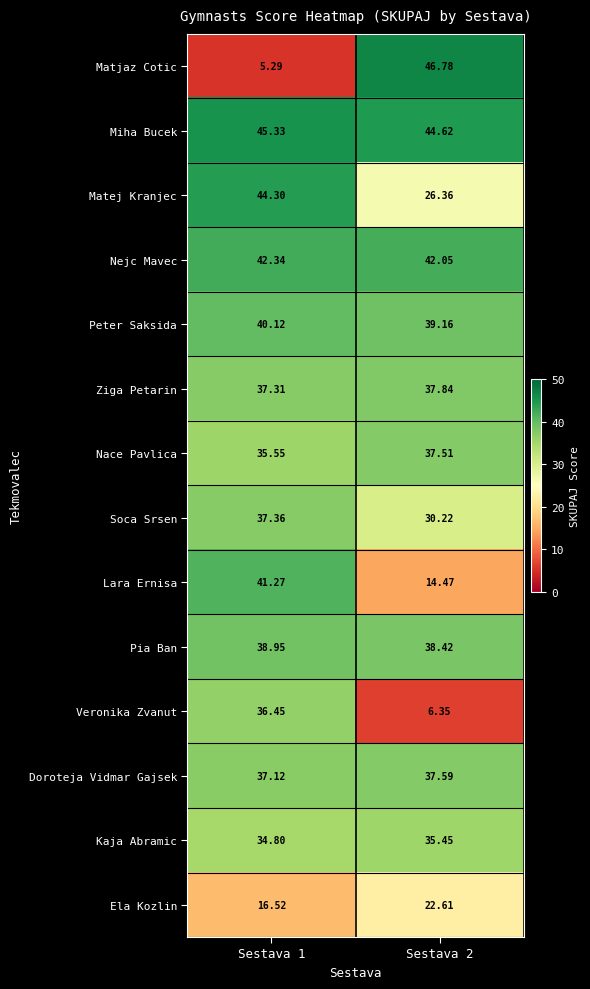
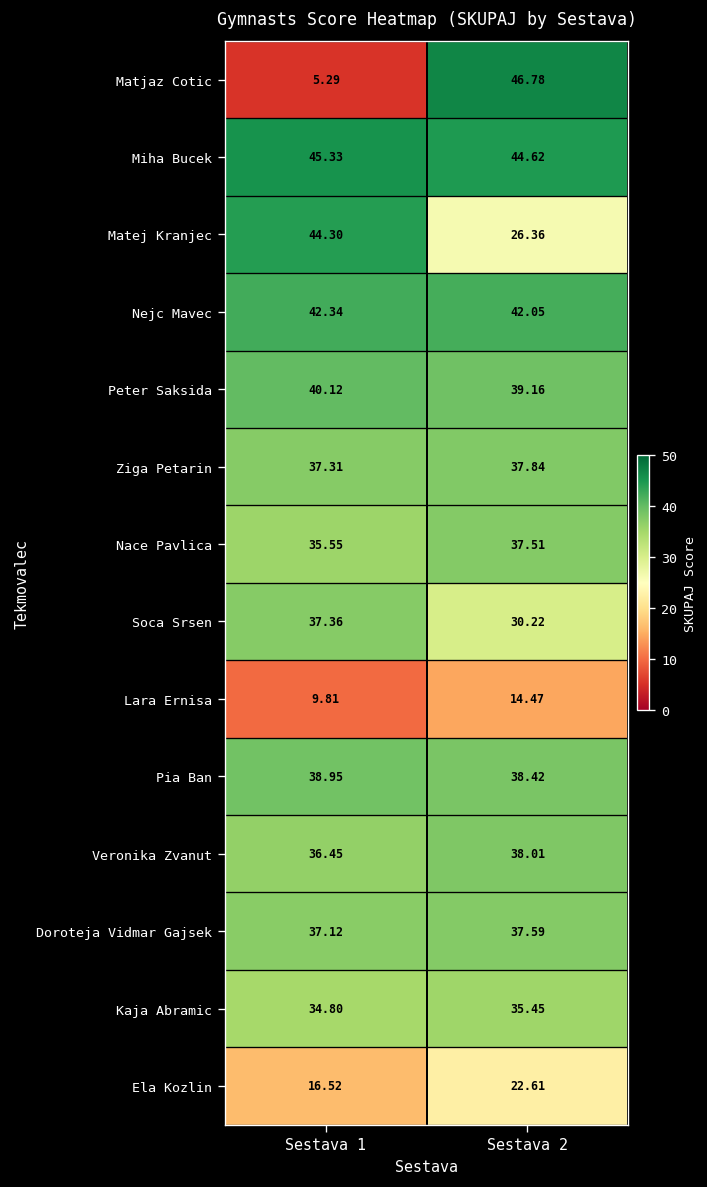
  {
    "Matjaz Cotic": {
      "Sestava 1": 5.29,
      "Sestava 2": 46.78
    },
    "Miha Bucek": {
      "Sestava 1": 45.33,
      "Sestava 2": 44.62
    },
    "Matej Kranjec": {
      "Sestava 1": 44.30,
      "Sestava 2": 26.36
    },
    "Nejc Mavec": {
      "Sestava 1": 42.34,
      "Sestava 2": 42.05
    },
    "Peter Saksida": {
      "Sestava 1": 40.12,
      "Sestava 2": 39.16
    },
    "Ziga Petarin": {
      "Sestava 1": 37.31,
      "Sestava 2": 37.84
    },
    "Nace Pavlica": {
      "Sestava 1": 35.55,
      "Sestava 2": 37.51
    },
    "Soca Srsen": {
      "Sestava 1": 37.36,
      "Sestava 2": 30.22
    },
    "Lara Ernisa": {
-     "Sestava 1": 41.27,
+     "Sestava 1": 9.81,
      "Sestava 2": 14.47
    },
    "Pia Ban": {
      "Sestava 1": 38.95,
      "Sestava 2": 38.42
    },
    "Veronika Zvanut": {
      "Sestava 1": 36.45,
-     "Sestava 2": 6.35
+     "Sestava 2": 38.01
    },
    "Doroteja Vidmar Gajsek": {
      "Sestava 1": 37.12,
      "Sestava 2": 37.59
    },
    "Kaja Abramic": {
      "Sestava 1": 34.80,
      "Sestava 2": 35.45
    },
    "Ela Kozlin": {
      "Sestava 1": 16.52,
      "Sestava 2": 22.61
    }
  }
